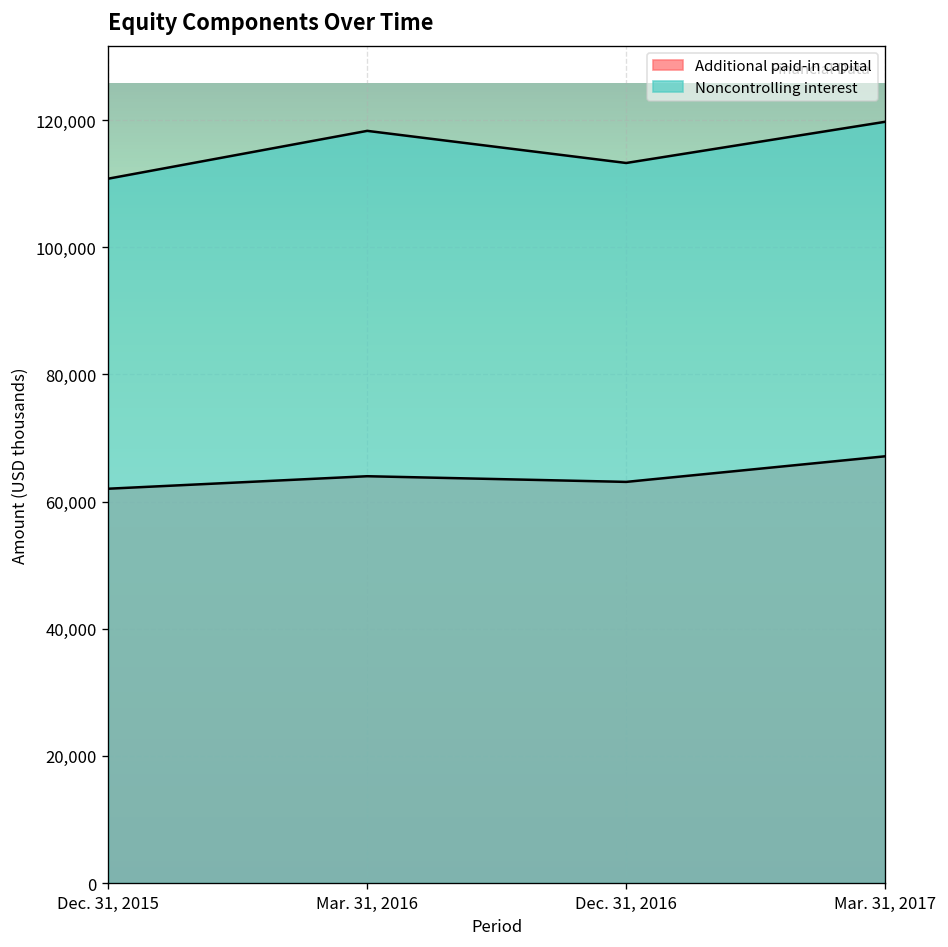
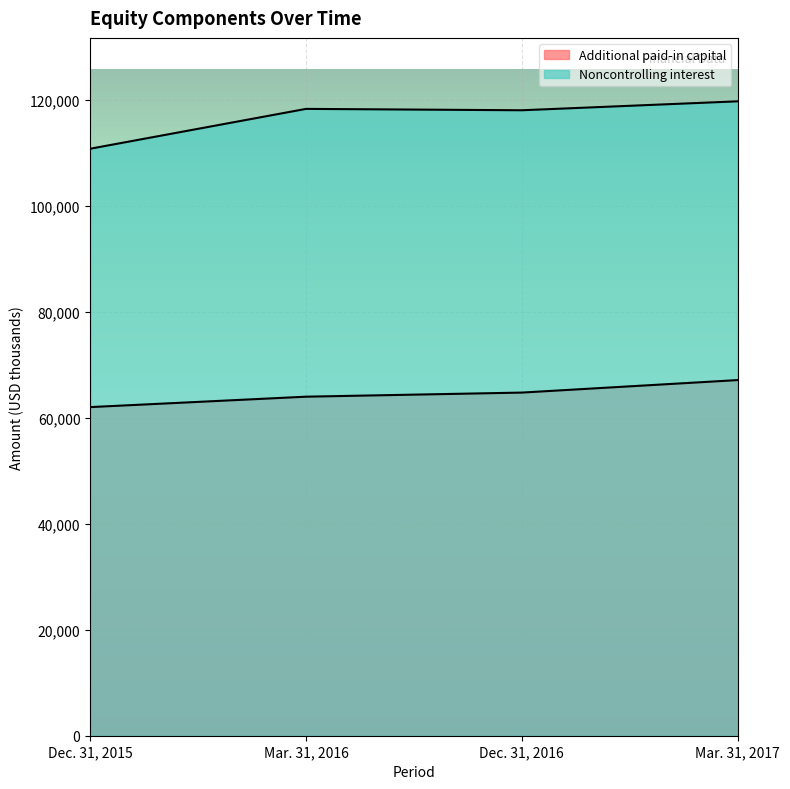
  {
    "Additional paid-in capital": {
      "Dec. 31, 2015": "62,000",
      "Mar. 31, 2016": "64,000",
-     "Dec. 31, 2016": "63,000",
+     "Dec. 31, 2016": "65,000",
      "Mar. 31, 2017": "67,000"
    },
    "Noncontrolling interest": {
      "Dec. 31, 2015": "111,000",
      "Mar. 31, 2016": "118,000",
-     "Dec. 31, 2016": "113,000",
+     "Dec. 31, 2016": "118,000",
      "Mar. 31, 2017": "120,000"
    }
  }
